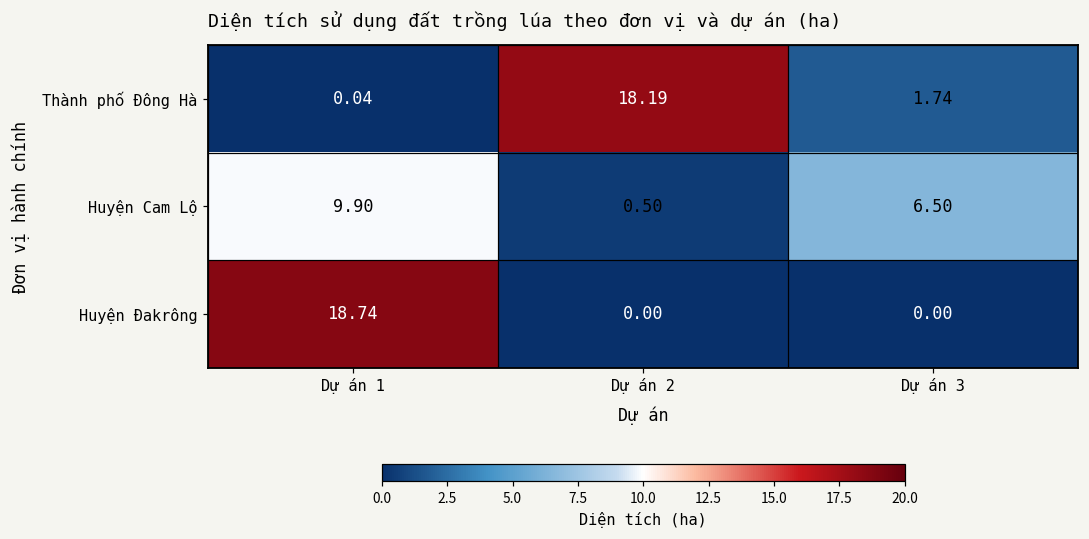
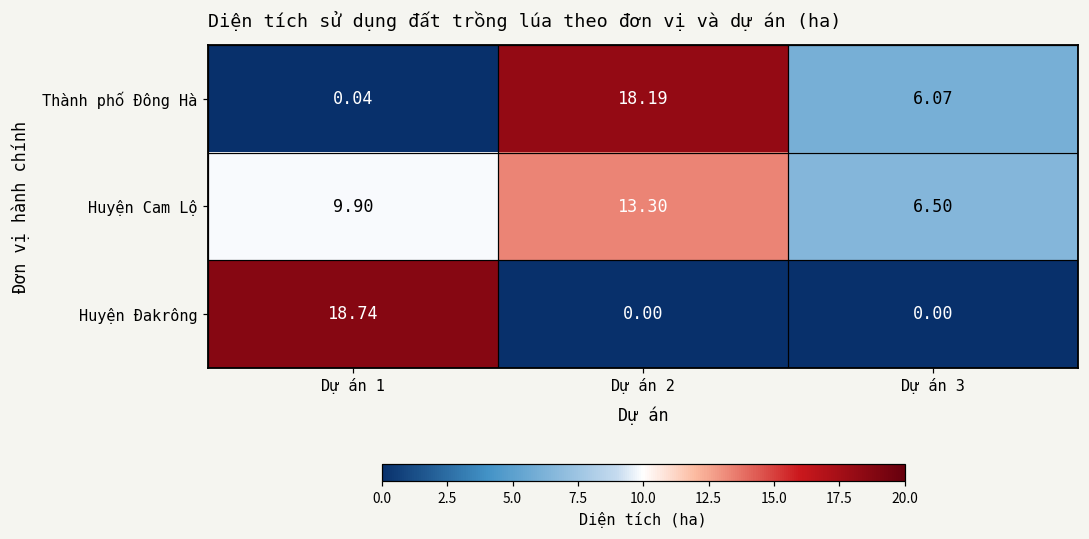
  {
    "Thành phố Đông Hà": {
      "Dự án 1": 0.04,
      "Dự án 2": 18.19,
-     "Dự án 3": 1.74
+     "Dự án 3": 6.07
    },
    "Huyện Cam Lộ": {
      "Dự án 1": 9.90,
-     "Dự án 2": 0.50,
+     "Dự án 2": 13.30,
      "Dự án 3": 6.50
    },
    "Huyện Đakrông": {
      "Dự án 1": 18.74,
      "Dự án 2": 0.00,
      "Dự án 3": 0.00
    }
  }
